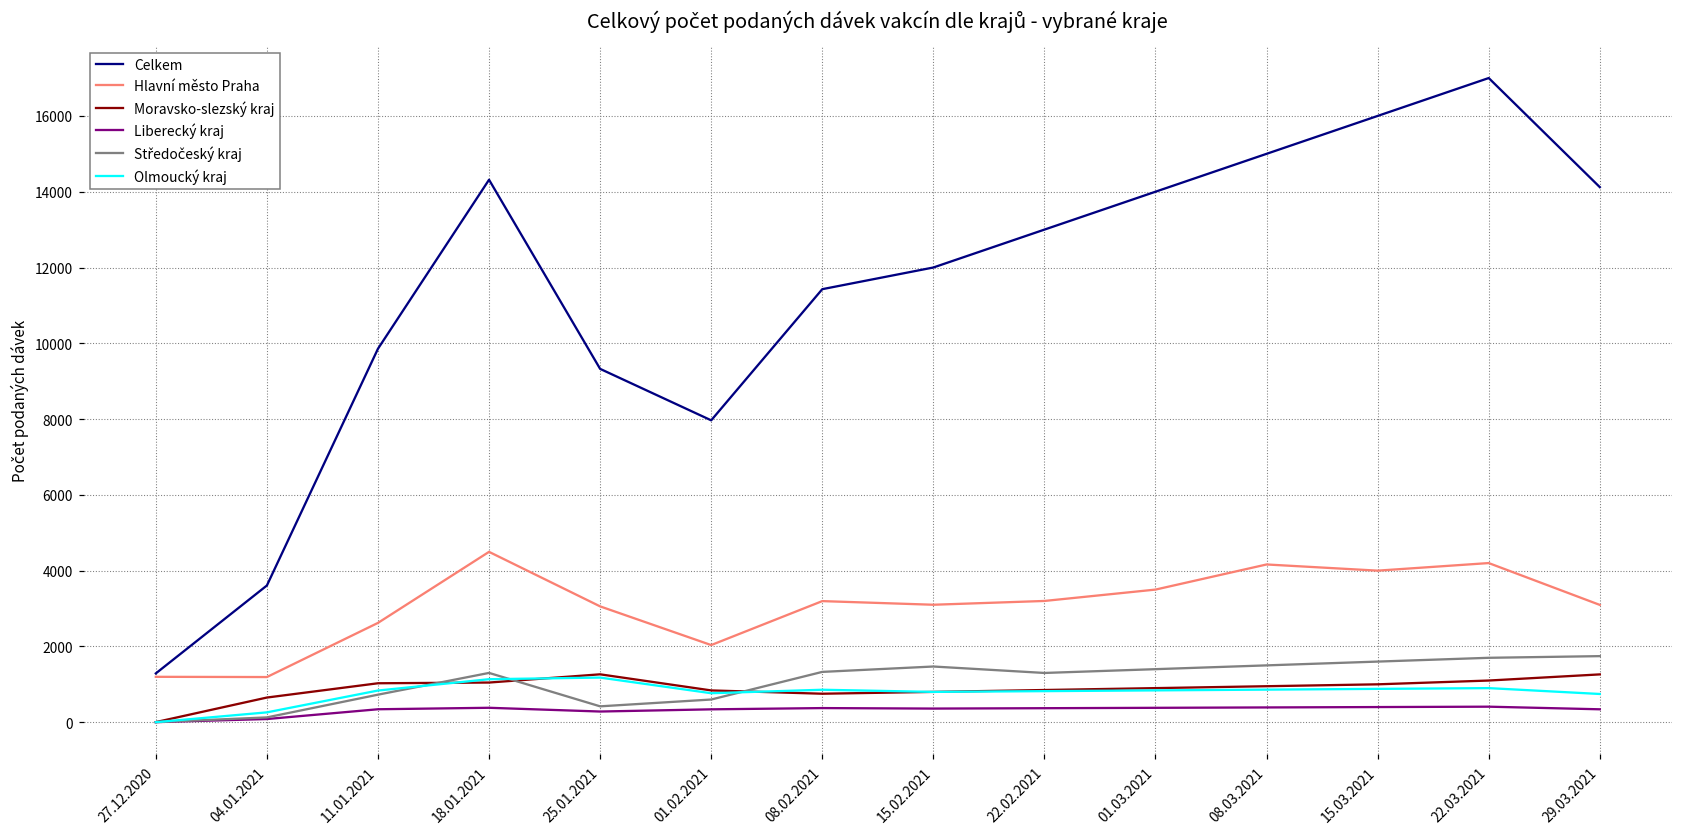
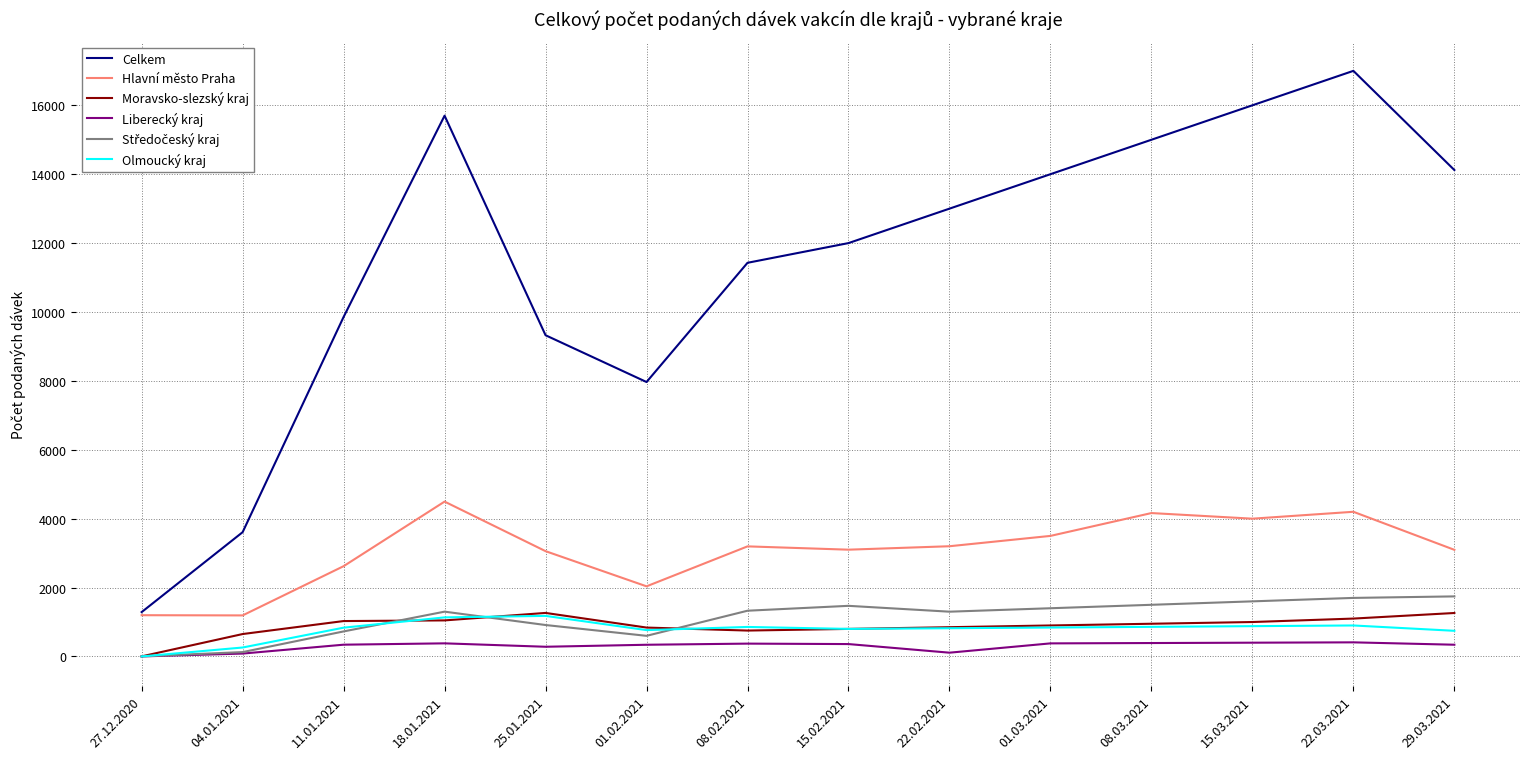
  {
    "Celkem": {
      "27.12.2020": 1300,
      "04.01.2021": 3600,
      "11.01.2021": 9900,
-     "18.01.2021": 14300,
+     "18.01.2021": 15700,
      "25.01.2021": 9300,
      "01.02.2021": 8000,
      "08.02.2021": 11400,
      "15.02.2021": 12000,
      "22.02.2021": 13000,
      "01.03.2021": 14000,
      "08.03.2021": 15000,
      "15.03.2021": 16000,
      "22.03.2021": 17000,
      "29.03.2021": 14100
    },
    "Hlavní město Praha": {
      "27.12.2020": 1200,
      "04.01.2021": 1200,
      "11.01.2021": 2600,
      "18.01.2021": 4500,
      "25.01.2021": 3100,
      "01.02.2021": 2000,
      "08.02.2021": 3200,
      "15.02.2021": 3100,
      "22.02.2021": 3200,
      "01.03.2021": 3500,
      "08.03.2021": 4200,
      "15.03.2021": 4000,
      "22.03.2021": 4200,
      "29.03.2021": 3100
    },
    "Moravsko-slezský kraj": {
      "04.01.2021": 700,
      "11.01.2021": 1000,
      "18.01.2021": 1000,
      "25.01.2021": 1300,
      "08.02.2021": 800,
      "08.03.2021": 1000,
      "15.03.2021": 1000,
      "22.03.2021": 1100,
      "29.03.2021": 1300
    },
    "Liberecký kraj": {
      "11.01.2021": 300,
      "18.01.2021": 400,
      "25.01.2021": 300,
      "01.02.2021": 300,
      "08.02.2021": 400,
      "15.02.2021": 400,
-     "22.02.2021": 400,
+     "22.02.2021": 100,
      "01.03.2021": 400,
      "08.03.2021": 400,
      "15.03.2021": 400,
      "22.03.2021": 400,
      "29.03.2021": 300
    },
    "Středočeský kraj": {
      "11.01.2021": 700,
      "18.01.2021": 1300,
-     "25.01.2021": 400,
+     "25.01.2021": 900,
      "01.02.2021": 600,
      "08.02.2021": 1300,
      "15.02.2021": 1500,
      "22.02.2021": 1300,
      "01.03.2021": 1400,
      "08.03.2021": 1500,
      "15.03.2021": 1600,
      "22.03.2021": 1700,
      "29.03.2021": 1700
    },
    "Olmoucký kraj": {
      "04.01.2021": 300,
      "11.01.2021": 800,
      "18.01.2021": 1100,
      "25.01.2021": 1200,
      "08.02.2021": 900,
      "08.03.2021": 900,
      "15.03.2021": 900,
      "22.03.2021": 900,
      "29.03.2021": 700
    }
  }
